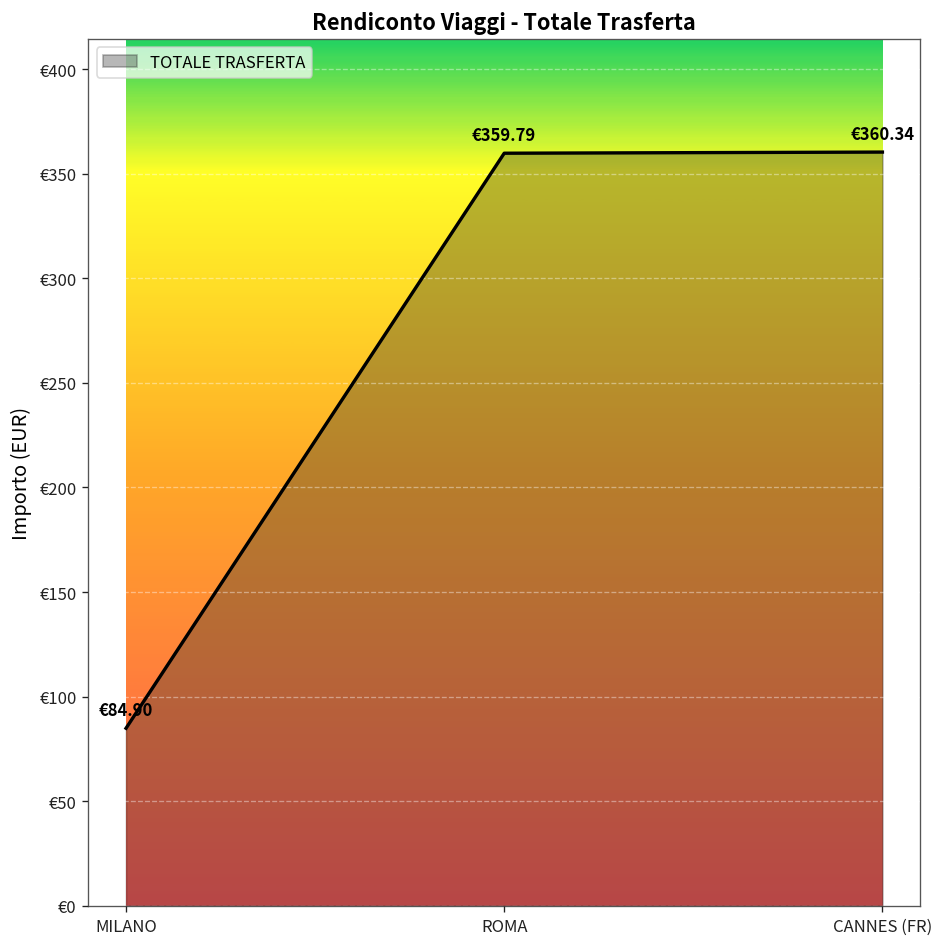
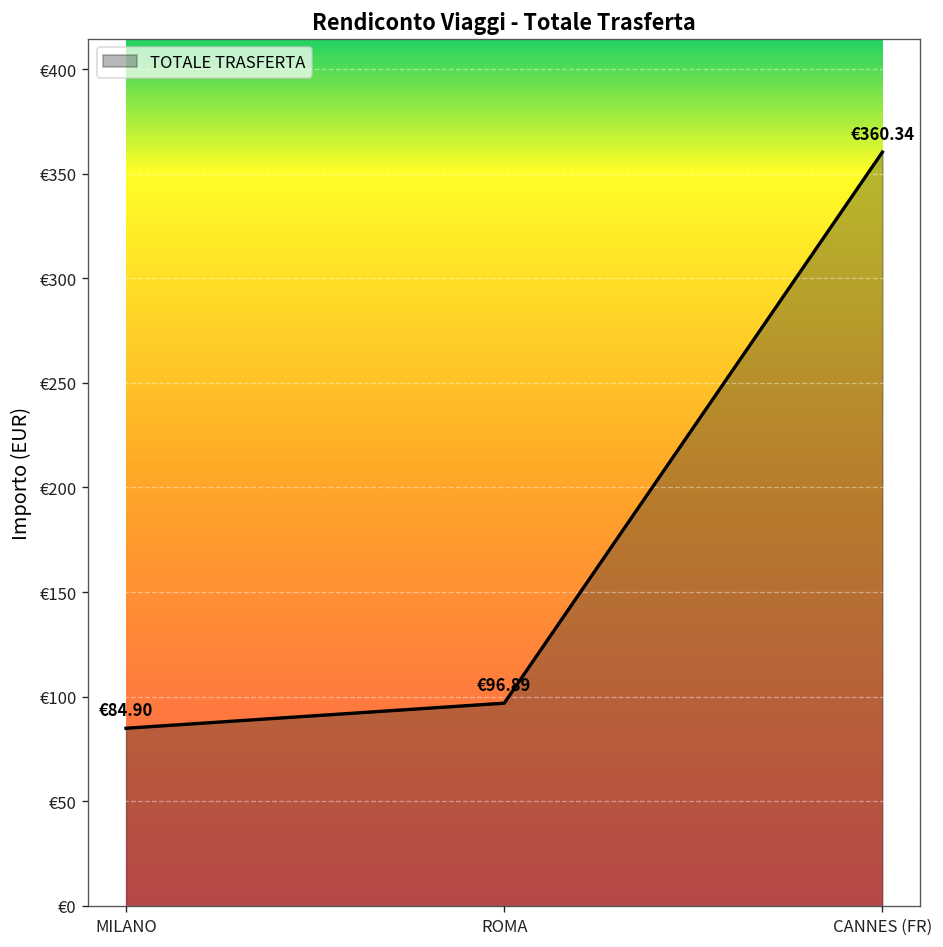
  {
    "MILANO": "€84.90",
-   "ROMA": "€359.79",
+   "ROMA": "€96.89",
    "CANNES (FR)": "€360.34"
  }
